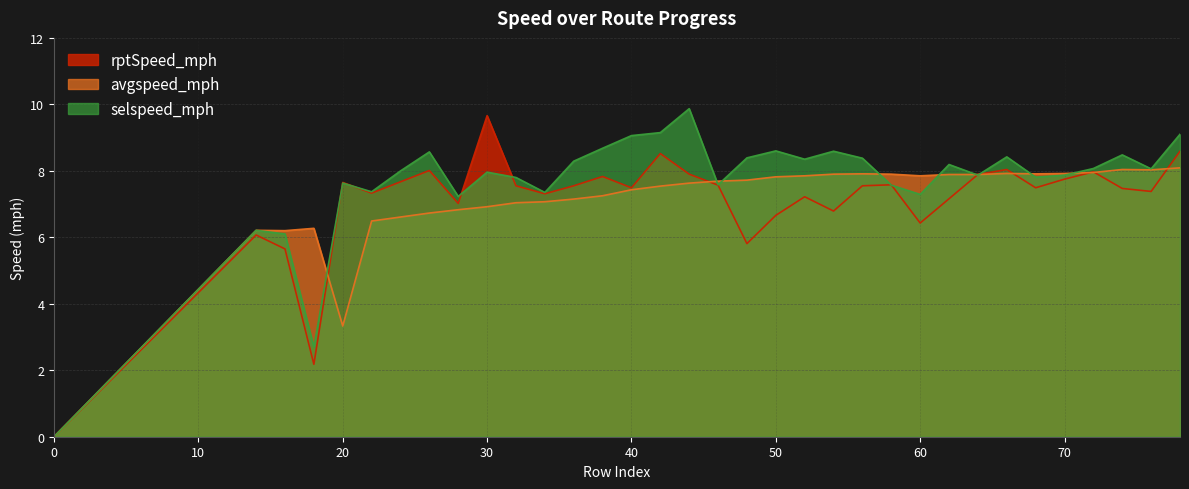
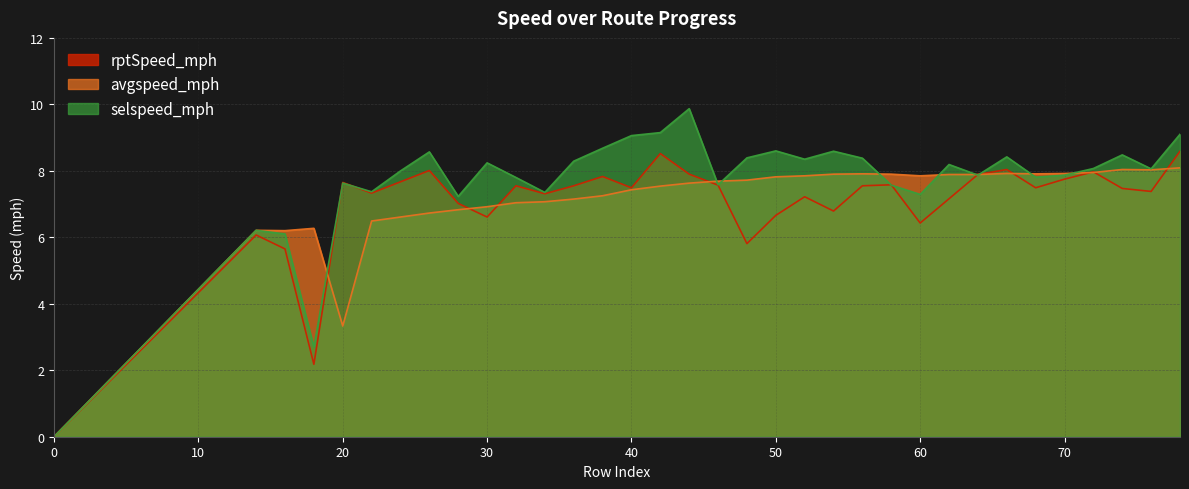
  {
    "rptSpeed_mph": {
-     "30": 9.7,
+     "30": 6.6,
      "50": 6.7,
      "60": 6.4,
      "70": 7.8
    },
    "avgspeed_mph": {
      "20": 3.3,
      "30": 6.9,
      "50": 7.8,
      "60": 7.9
    },
    "selspeed_mph": {
-     "30": 8.0,
+     "30": 8.2,
      "40": 9.1,
      "50": 8.6,
      "60": 7.3
    }
  }
